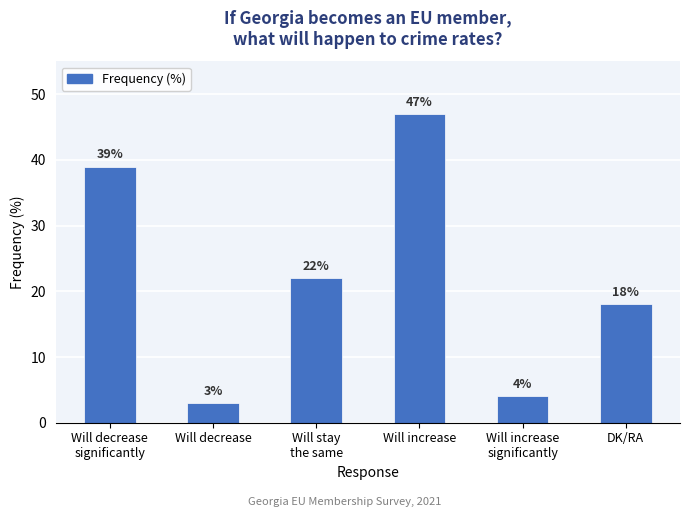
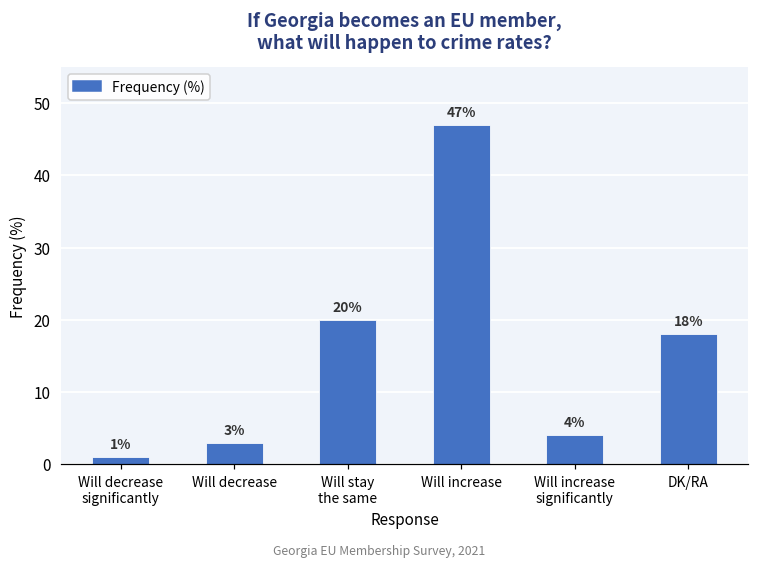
  {
-   "Will decrease significantly": "39%",
+   "Will decrease significantly": "1%",
    "Will decrease": "3%",
-   "Will stay the same": "22%",
+   "Will stay the same": "20%",
    "Will increase": "47%",
    "Will increase significantly": "4%",
    "DK/RA": "18%"
  }
